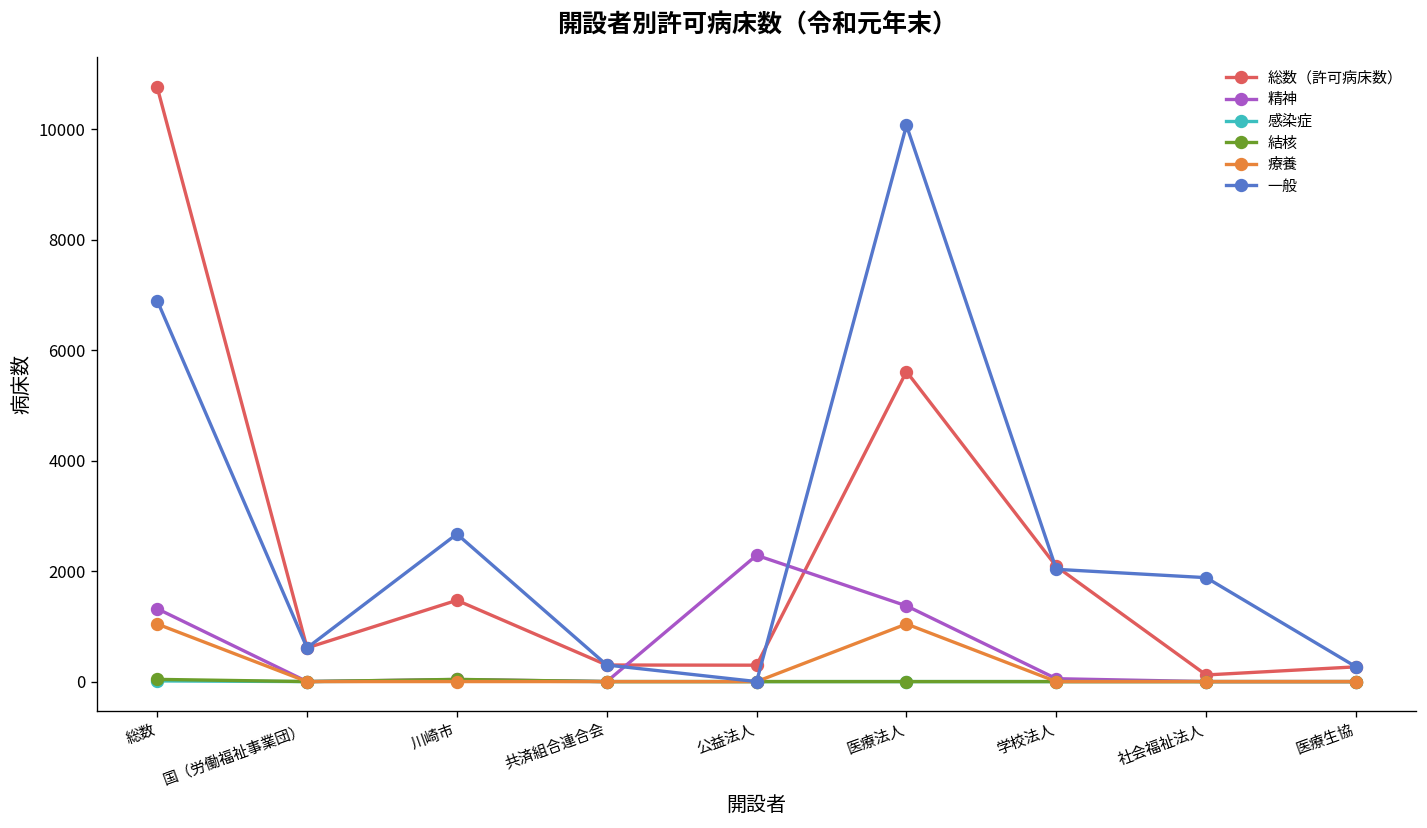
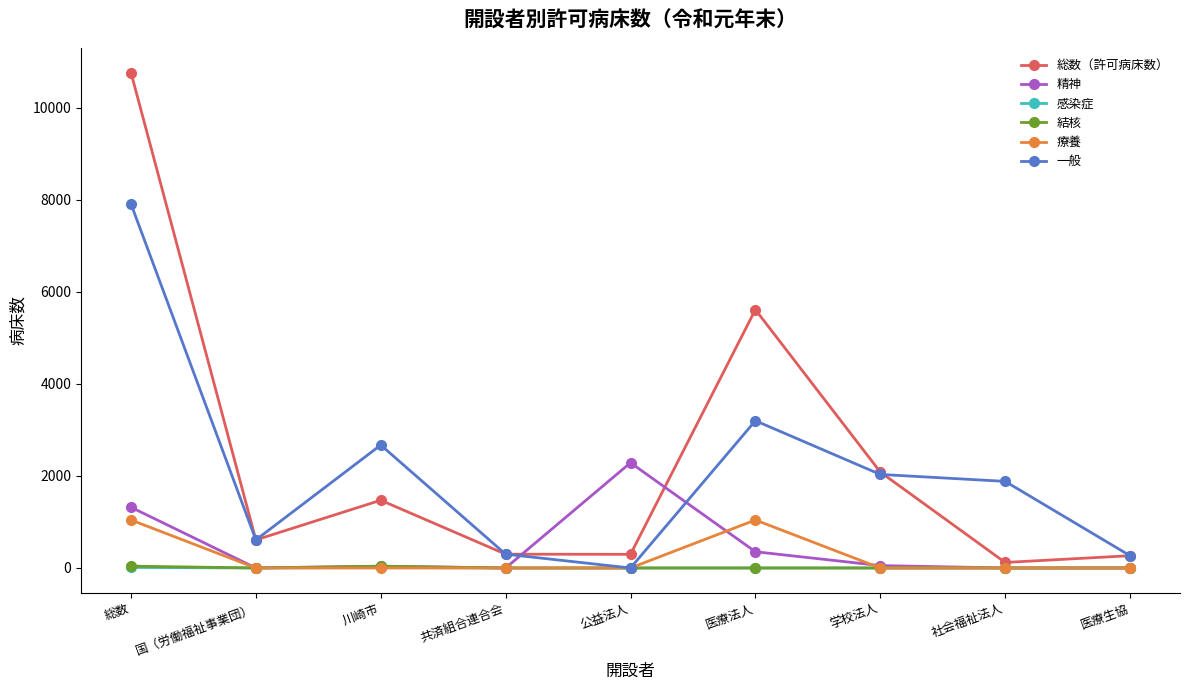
  {
    "精神": {
      "総数": 1300,
      "公益法人": 2300,
-     "医療法人": 1400
+     "医療法人": 400
    },
    "一般": {
-     "総数": 6900,
+     "総数": 7900,
      "川崎市": 2700,
-     "医療法人": 10100,
+     "医療法人": 3200,
      "社会福祉法人": 1900
    }
  }
